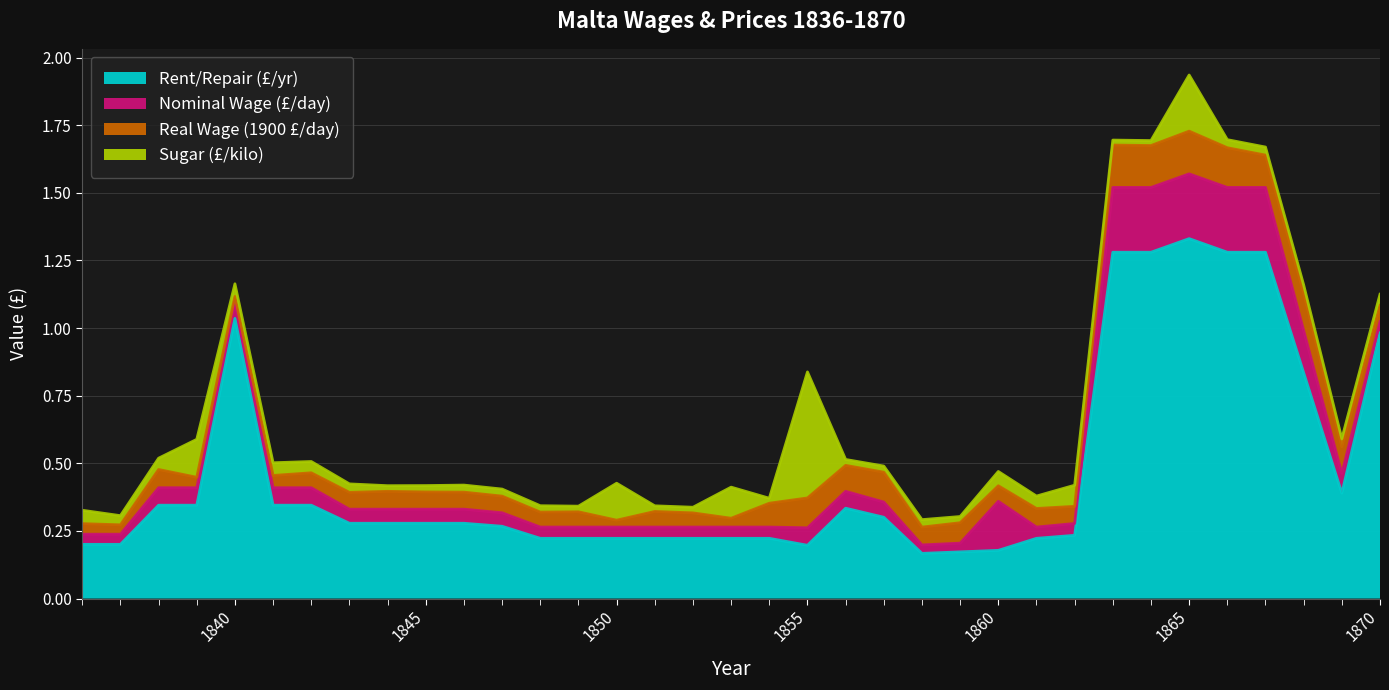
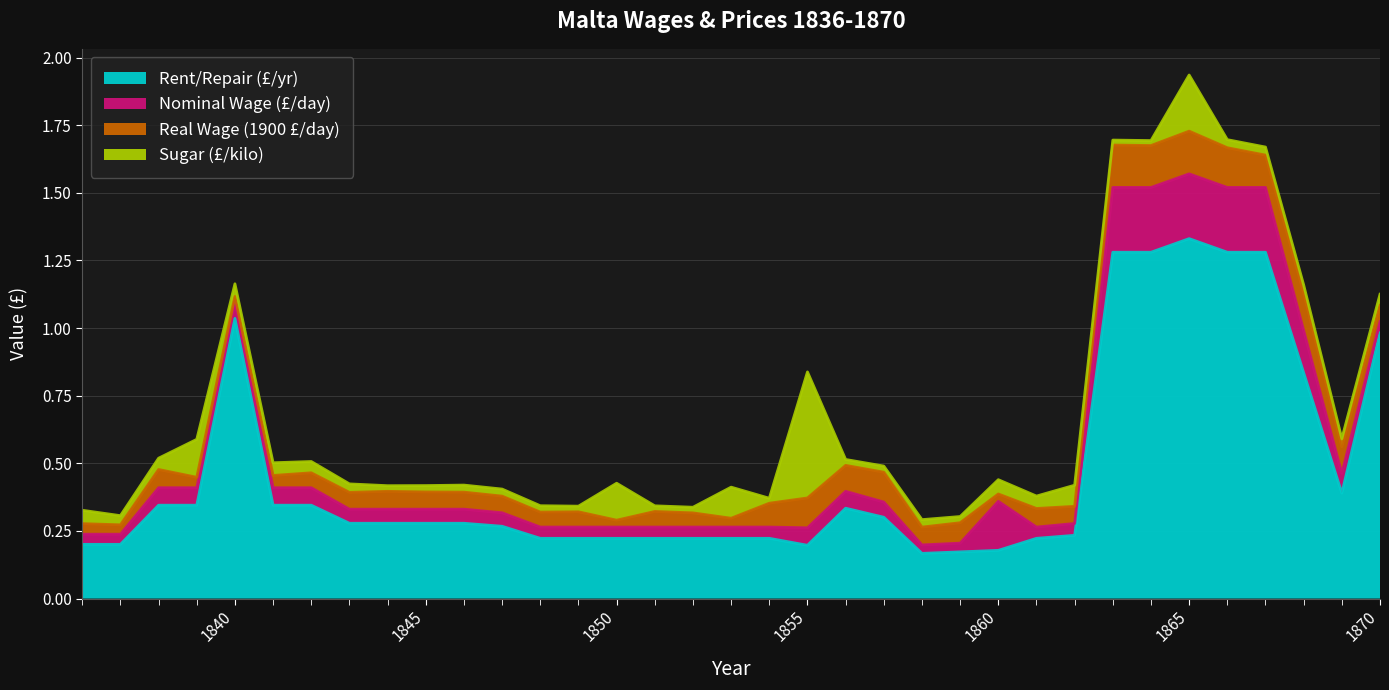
  {
    "Rent/Repair (£/yr)": {
      "1840": 1.04,
      "1845": 0.28,
      "1850": 0.22,
      "1855": 0.20,
      "1860": 0.18,
      "1865": 1.33,
      "1870": 0.98
    },
    "Nominal Wage (£/day)": {
      "1840": 0.06,
      "1845": 0.05,
      "1850": 0.04,
      "1855": 0.06,
      "1860": 0.18,
      "1865": 0.24,
      "1870": 0.04
    },
    "Real Wage (1900 £/day)": {
      "1840": 0.02,
      "1845": 0.06,
      "1850": 0.03,
      "1855": 0.11,
-     "1860": 0.06,
+     "1860": 0.03,
      "1865": 0.16,
      "1870": 0.06
    },
    "Sugar (£/kilo)": {
      "1840": 0.05,
      "1845": 0.02,
      "1850": 0.14,
      "1855": 0.47,
      "1860": 0.05,
      "1865": 0.21,
      "1870": 0.04
    }
  }
